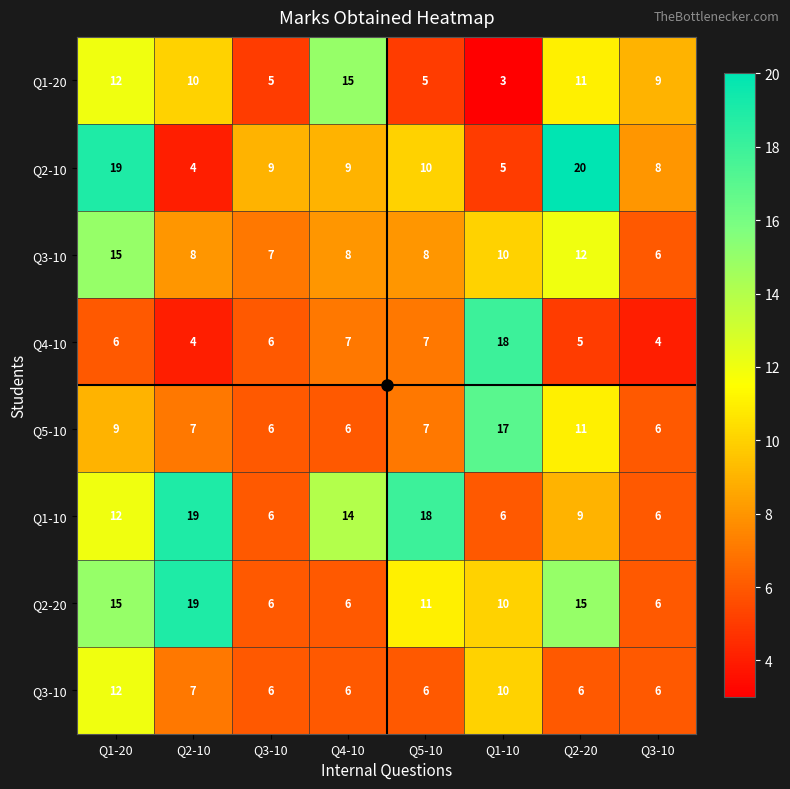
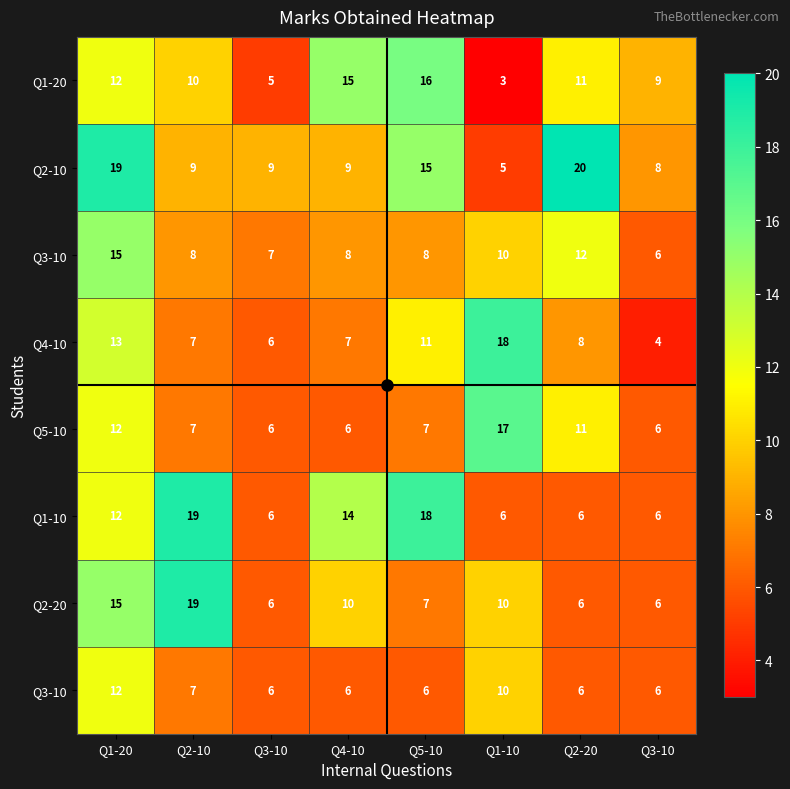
  {
    "Q1-20": {
      "Q1-20": 12,
      "Q2-10": 10,
      "Q4-10": 15,
-     "Q5-10": 5,
+     "Q5-10": 16,
      "Q1-10": 3,
      "Q2-20": 11
    },
    "Q2-10": {
      "Q1-20": 19,
-     "Q2-10": 4,
+     "Q2-10": 9,
      "Q4-10": 9,
-     "Q5-10": 10,
+     "Q5-10": 15,
      "Q1-10": 5,
      "Q2-20": 20
    },
    "Q4-10": {
-     "Q1-20": 6,
-     "Q2-10": 4,
+     "Q1-20": 13,
+     "Q2-10": 7,
      "Q4-10": 7,
-     "Q5-10": 7,
+     "Q5-10": 11,
      "Q1-10": 18,
-     "Q2-20": 5
+     "Q2-20": 8
    },
    "Q5-10": {
-     "Q1-20": 9,
+     "Q1-20": 12,
      "Q2-10": 7,
      "Q4-10": 6,
      "Q5-10": 7,
      "Q1-10": 17,
      "Q2-20": 11
    },
    "Q1-10": {
      "Q1-20": 12,
      "Q2-10": 19,
      "Q4-10": 14,
      "Q5-10": 18,
      "Q1-10": 6,
-     "Q2-20": 9
+     "Q2-20": 6
    },
    "Q2-20": {
      "Q1-20": 15,
      "Q2-10": 19,
-     "Q4-10": 6,
-     "Q5-10": 11,
+     "Q4-10": 10,
+     "Q5-10": 7,
      "Q1-10": 10,
-     "Q2-20": 15
+     "Q2-20": 6
    }
  }
